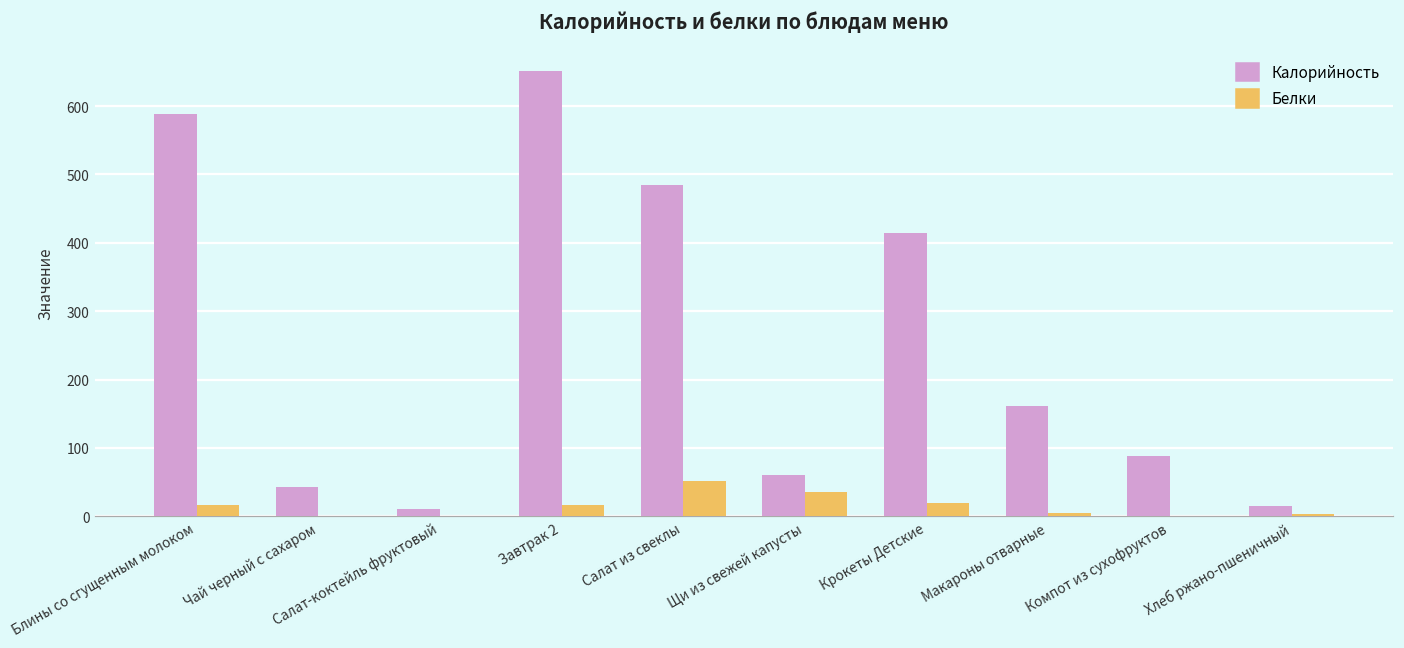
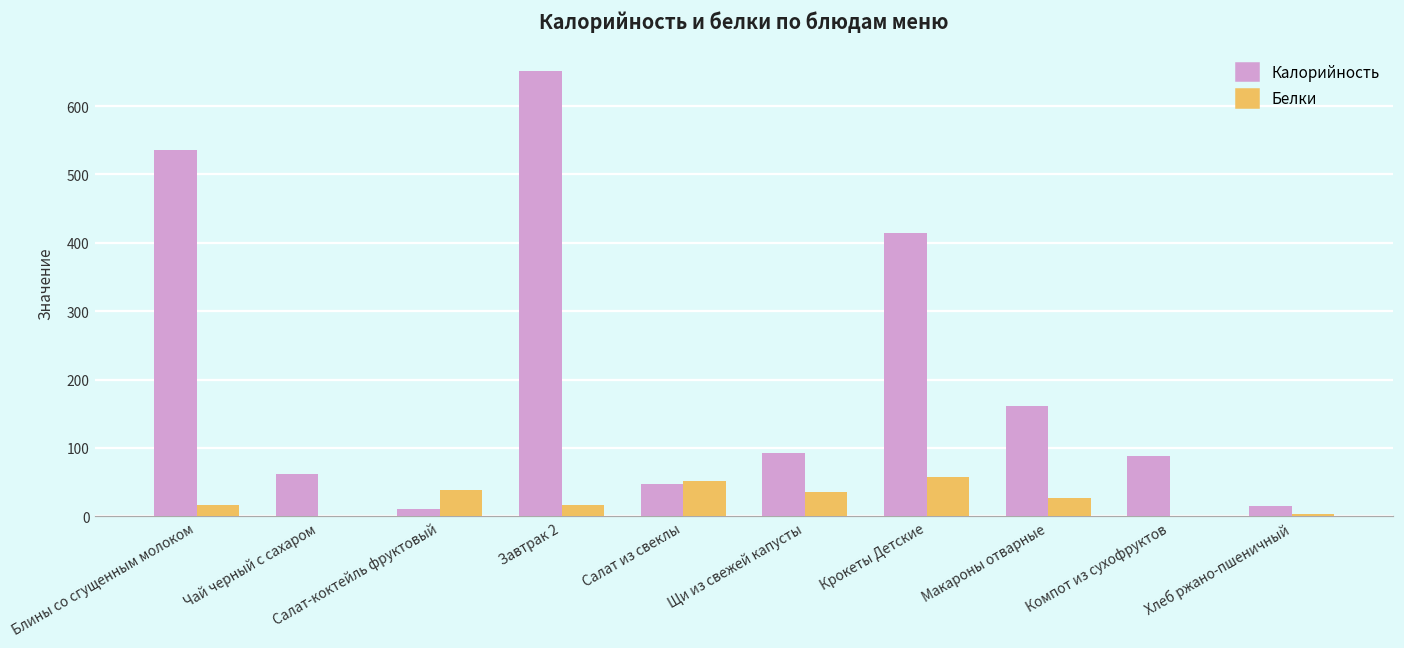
  {
    "Калорийность": {
-     "Блины со сгущенным молоком": 590,
-     "Чай черный с сахаром": 40,
+     "Блины со сгущенным молоком": 540,
+     "Чай черный с сахаром": 60,
      "Салат-коктейль фруктовый": 10,
      "Завтрак 2": 650,
-     "Салат из свеклы": 480,
-     "Щи из свежей капусты": 60,
+     "Салат из свеклы": 50,
+     "Щи из свежей капусты": 90,
      "Крокеты Детские": 410,
      "Макароны отварные": 160,
      "Компот из сухофруктов": 90,
      "Хлеб ржано-пшеничный": 20
    },
    "Белки": {
      "Блины со сгущенным молоком": 20,
      "Чай черный с сахаром": 0,
-     "Салат-коктейль фруктовый": 0,
+     "Салат-коктейль фруктовый": 40,
      "Завтрак 2": 20,
      "Салат из свеклы": 50,
      "Щи из свежей капусты": 40,
-     "Крокеты Детские": 20,
-     "Макароны отварные": 10,
+     "Крокеты Детские": 60,
+     "Макароны отварные": 30,
      "Компот из сухофруктов": 0
    }
  }
